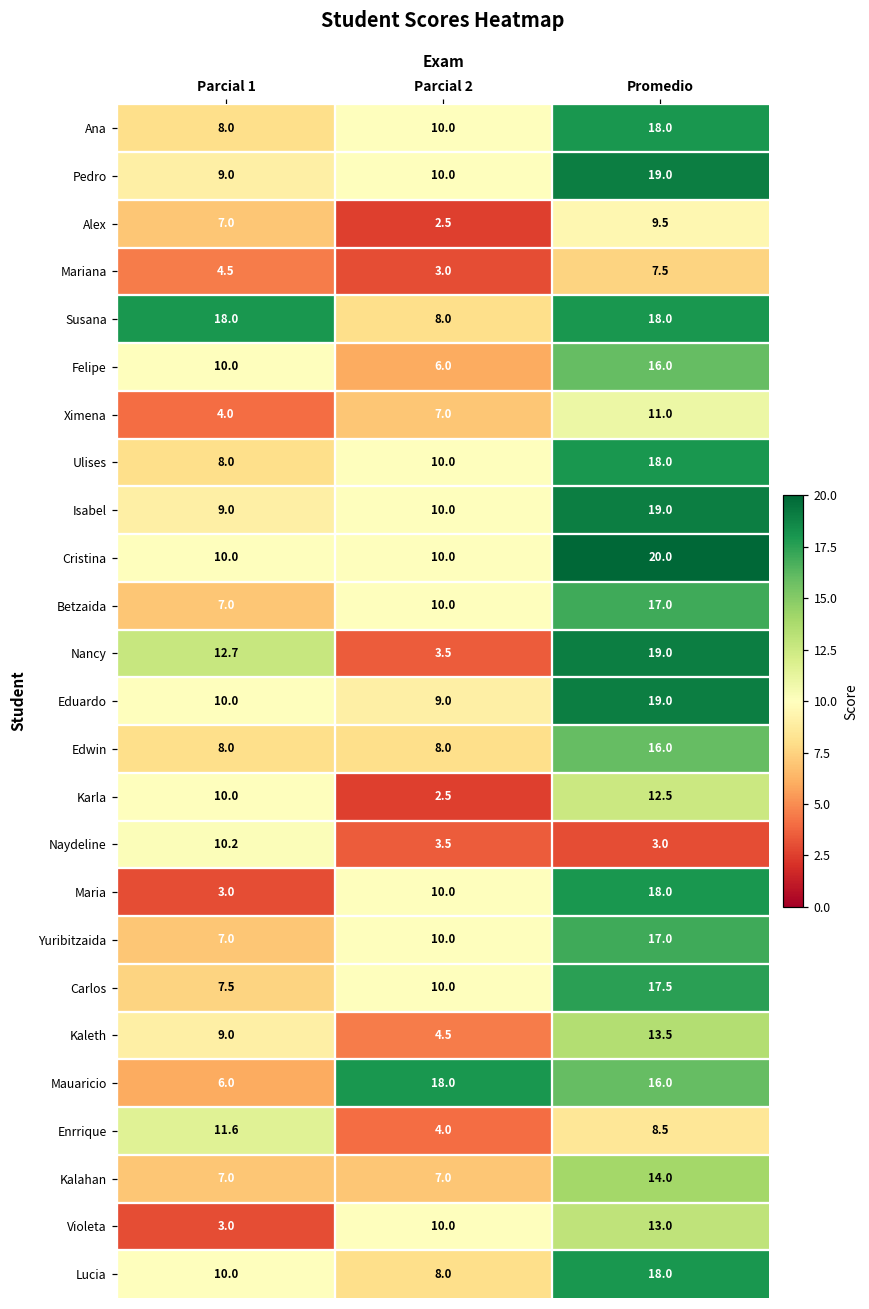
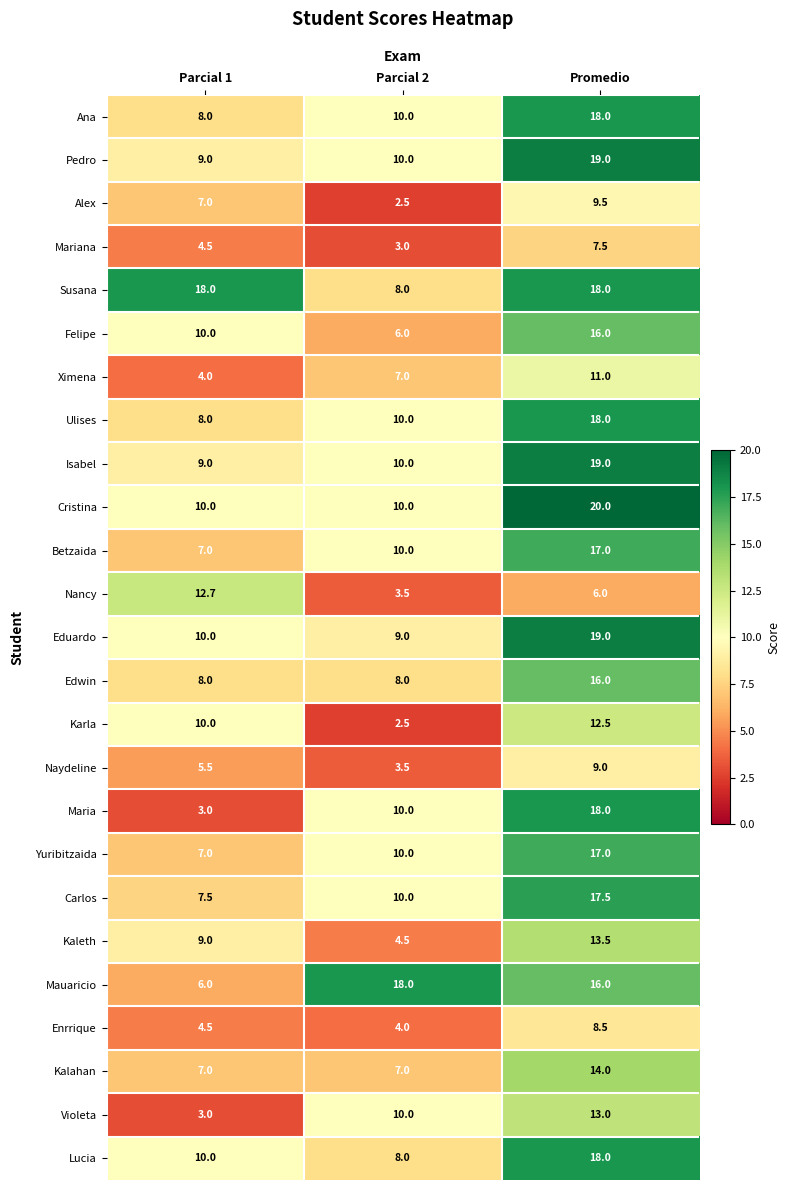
  {
    "Ana": {
      "Parcial 1": 8.0,
      "Parcial 2": 10.0,
      "Promedio": 18.0
    },
    "Pedro": {
      "Parcial 1": 9.0,
      "Parcial 2": 10.0,
      "Promedio": 19.0
    },
    "Alex": {
      "Parcial 1": 7.0,
      "Parcial 2": 2.5,
      "Promedio": 9.5
    },
    "Mariana": {
      "Parcial 1": 4.5,
      "Parcial 2": 3.0,
      "Promedio": 7.5
    },
    "Susana": {
      "Parcial 1": 18.0,
      "Parcial 2": 8.0,
      "Promedio": 18.0
    },
    "Felipe": {
      "Parcial 1": 10.0,
      "Parcial 2": 6.0,
      "Promedio": 16.0
    },
    "Ximena": {
      "Parcial 1": 4.0,
      "Parcial 2": 7.0,
      "Promedio": 11.0
    },
    "Ulises": {
      "Parcial 1": 8.0,
      "Parcial 2": 10.0,
      "Promedio": 18.0
    },
    "Isabel": {
      "Parcial 1": 9.0,
      "Parcial 2": 10.0,
      "Promedio": 19.0
    },
    "Cristina": {
      "Parcial 1": 10.0,
      "Parcial 2": 10.0,
      "Promedio": 20.0
    },
    "Betzaida": {
      "Parcial 1": 7.0,
      "Parcial 2": 10.0,
      "Promedio": 17.0
    },
    "Nancy": {
      "Parcial 1": 12.7,
      "Parcial 2": 3.5,
-     "Promedio": 19.0
+     "Promedio": 6.0
    },
    "Eduardo": {
      "Parcial 1": 10.0,
      "Parcial 2": 9.0,
      "Promedio": 19.0
    },
    "Edwin": {
      "Parcial 1": 8.0,
      "Parcial 2": 8.0,
      "Promedio": 16.0
    },
    "Karla": {
      "Parcial 1": 10.0,
      "Parcial 2": 2.5,
      "Promedio": 12.5
    },
    "Naydeline": {
-     "Parcial 1": 10.2,
+     "Parcial 1": 5.5,
      "Parcial 2": 3.5,
-     "Promedio": 3.0
+     "Promedio": 9.0
    },
    "Maria": {
      "Parcial 1": 3.0,
      "Parcial 2": 10.0,
      "Promedio": 18.0
    },
    "Yuribitzaida": {
      "Parcial 1": 7.0,
      "Parcial 2": 10.0,
      "Promedio": 17.0
    },
    "Carlos": {
      "Parcial 1": 7.5,
      "Parcial 2": 10.0,
      "Promedio": 17.5
    },
    "Kaleth": {
      "Parcial 1": 9.0,
      "Parcial 2": 4.5,
      "Promedio": 13.5
    },
    "Mauaricio": {
      "Parcial 1": 6.0,
      "Parcial 2": 18.0,
      "Promedio": 16.0
    },
    "Enrrique": {
-     "Parcial 1": 11.6,
+     "Parcial 1": 4.5,
      "Parcial 2": 4.0,
      "Promedio": 8.5
    },
    "Kalahan": {
      "Parcial 1": 7.0,
      "Parcial 2": 7.0,
      "Promedio": 14.0
    },
    "Violeta": {
      "Parcial 1": 3.0,
      "Parcial 2": 10.0,
      "Promedio": 13.0
    },
    "Lucia": {
      "Parcial 1": 10.0,
      "Parcial 2": 8.0,
      "Promedio": 18.0
    }
  }
